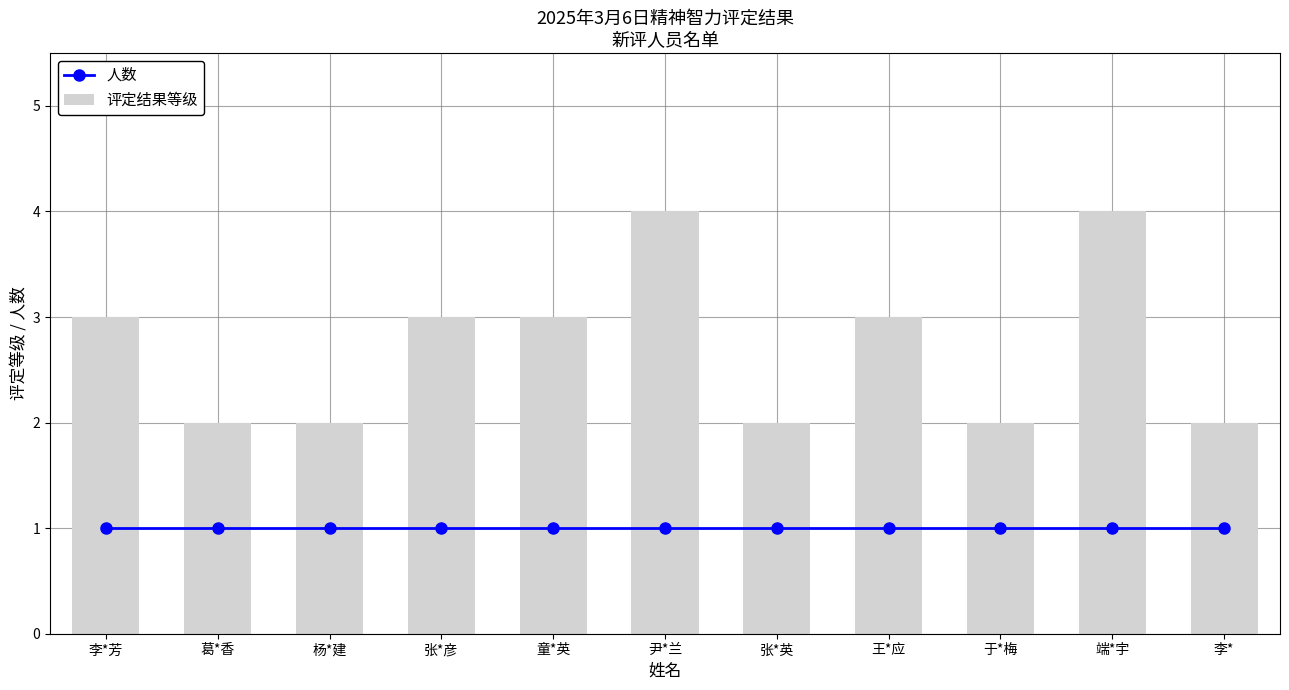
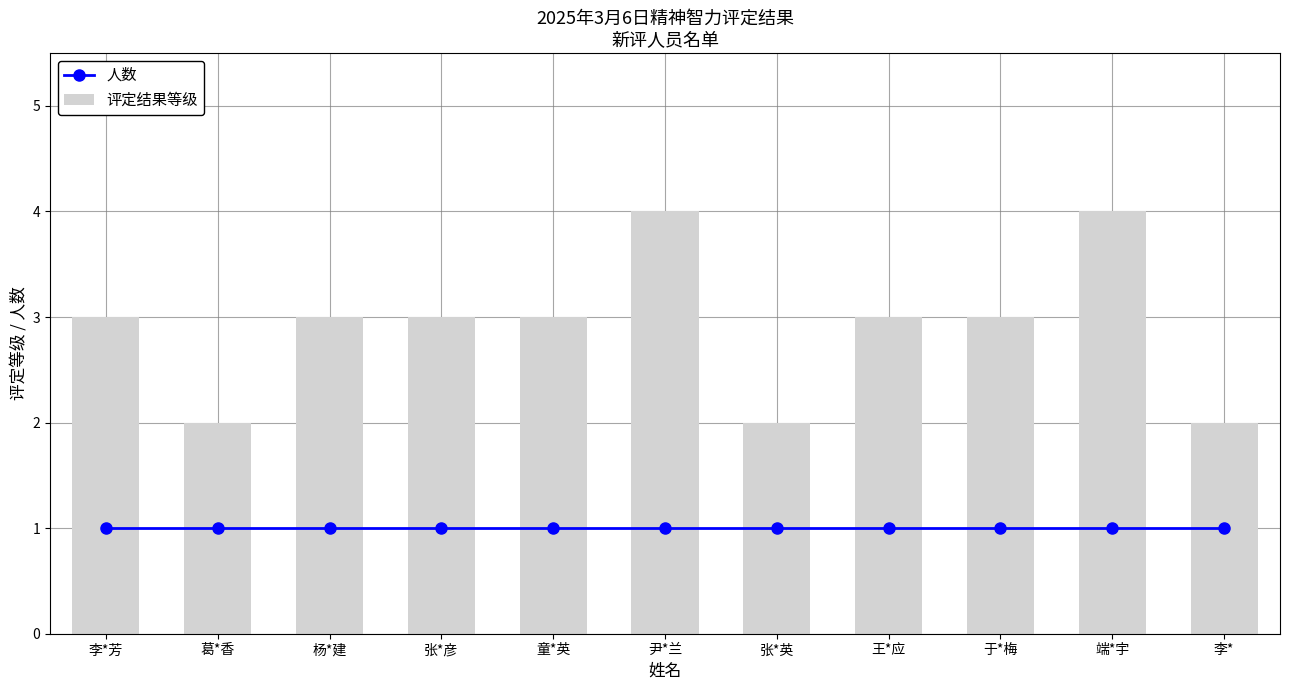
  {
    "人数": {
      "李*芳": 1,
      "葛*香": 1,
      "杨*建": 1,
      "张*彦": 1,
      "童*英": 1,
      "尹*兰": 1,
      "张*英": 1,
      "王*应": 1,
      "于*梅": 1,
      "端*宇": 1,
      "李*": 1
    },
    "评定结果等级": {
      "李*芳": 3,
      "葛*香": 2,
-     "杨*建": 2,
+     "杨*建": 3,
      "张*彦": 3,
      "童*英": 3,
      "尹*兰": 4,
      "张*英": 2,
      "王*应": 3,
-     "于*梅": 2,
+     "于*梅": 3,
      "端*宇": 4,
      "李*": 2
    }
  }
